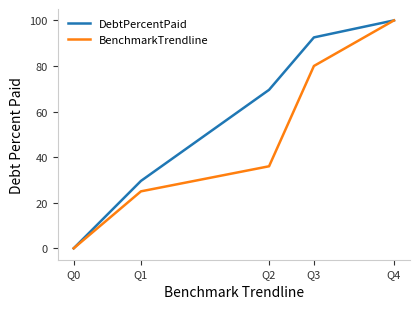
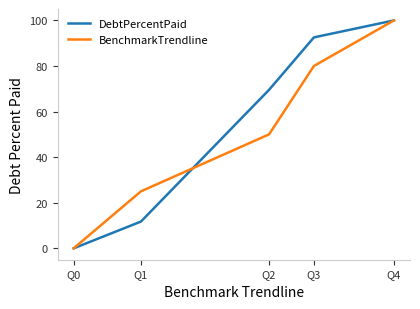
  {
    "DebtPercentPaid": {
-     "Q1": 30,
+     "Q1": 12,
      "Q2": 70,
      "Q3": 93
    },
    "BenchmarkTrendline": {
      "Q1": 25,
-     "Q2": 36,
+     "Q2": 50,
      "Q3": 80
    }
  }
